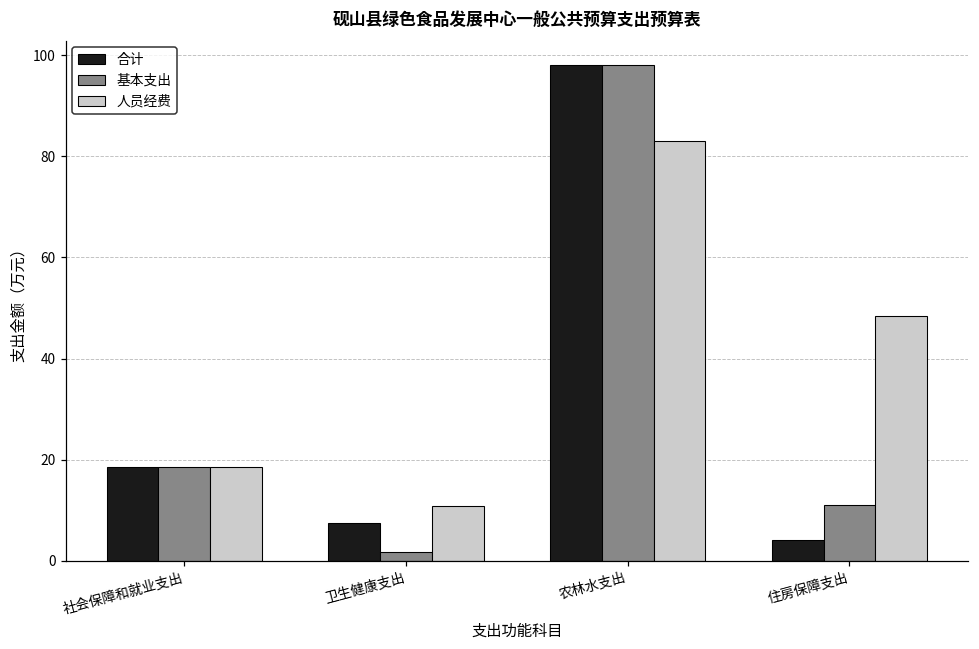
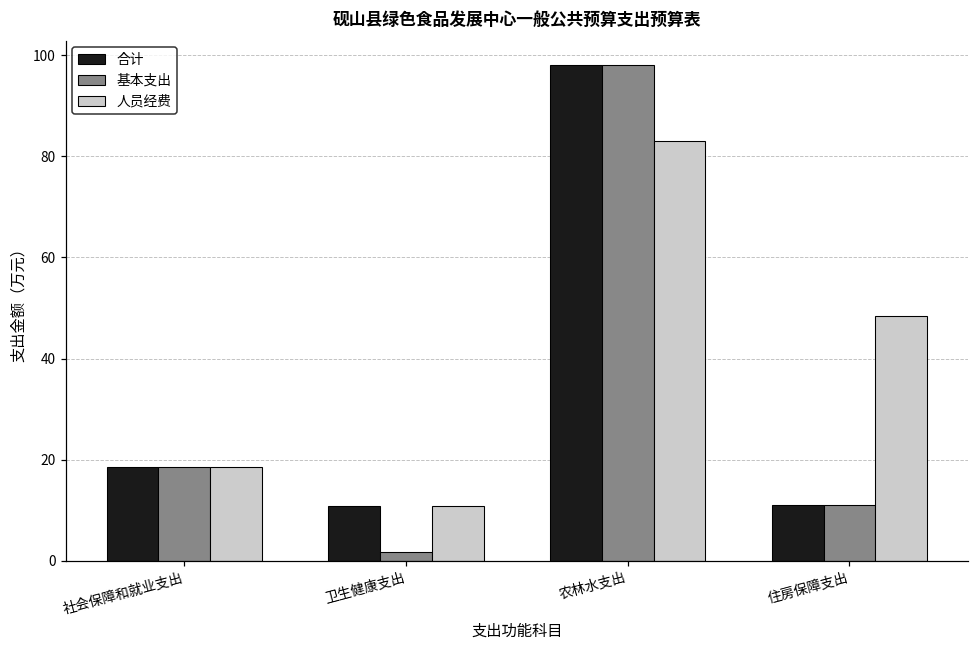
  {
    "合计": {
      "社会保障和就业支出": 19,
-     "卫生健康支出": 7,
+     "卫生健康支出": 11,
      "农林水支出": 98,
-     "住房保障支出": 4
+     "住房保障支出": 11
    },
    "基本支出": {
      "社会保障和就业支出": 19,
      "卫生健康支出": 2,
      "农林水支出": 98,
      "住房保障支出": 11
    },
    "人员经费": {
      "社会保障和就业支出": 19,
      "卫生健康支出": 11,
      "农林水支出": 83,
      "住房保障支出": 48
    }
  }
